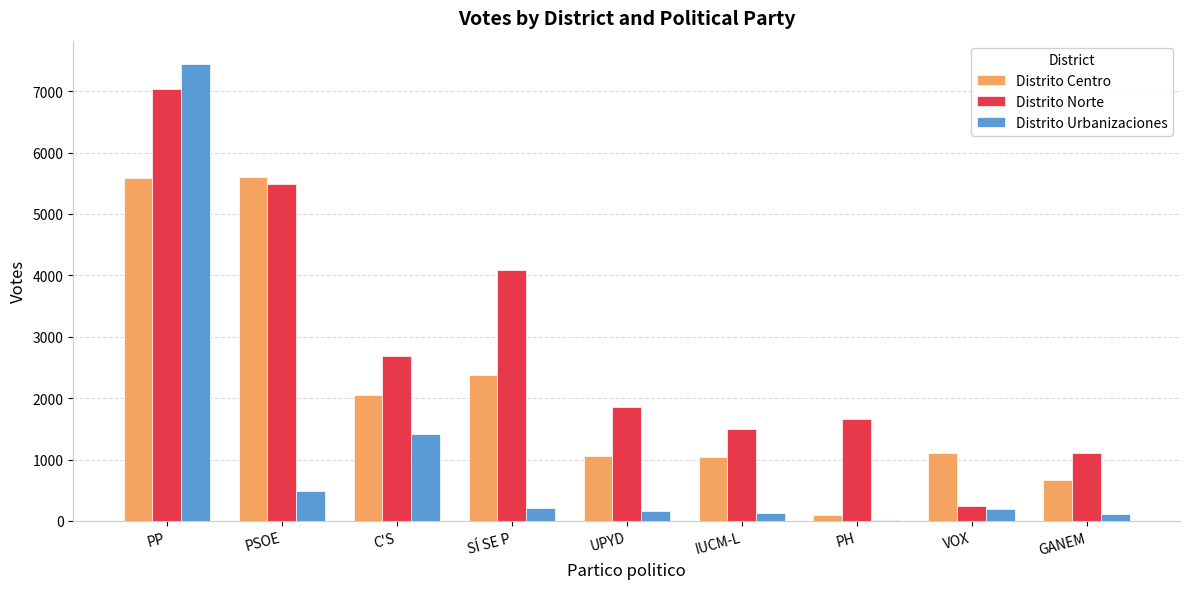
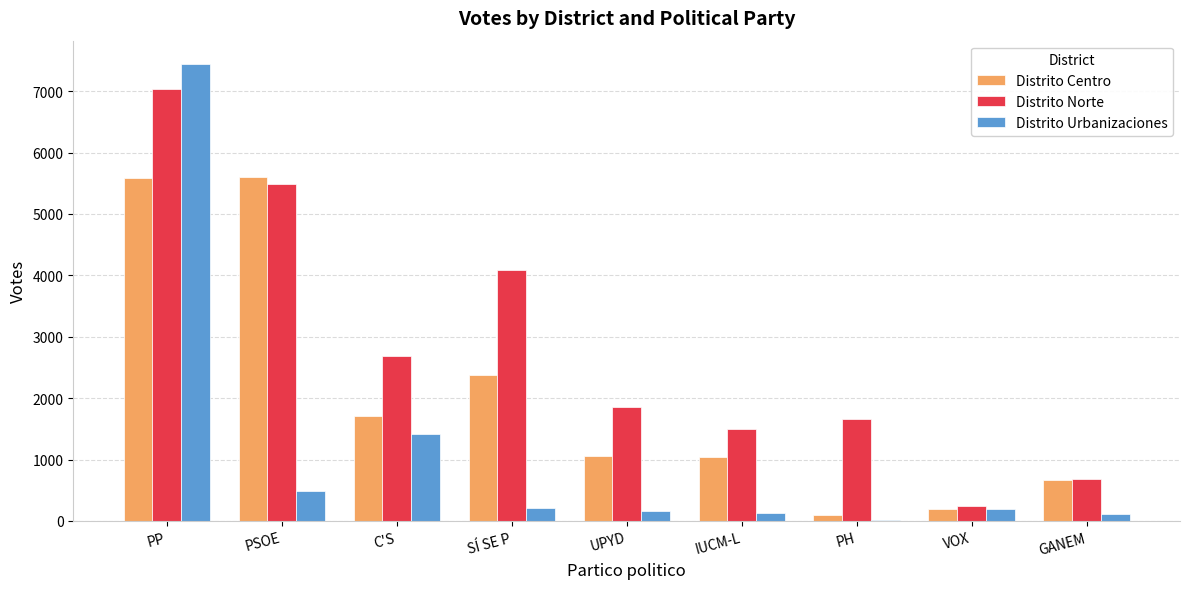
  {
    "Distrito Centro": {
      "PP": 5600,
      "PSOE": 5600,
-     "C'S": 2000,
+     "C'S": 1700,
      "SÍ SE P": 2400,
      "UPYD": 1100,
      "IUCM-L": 1000,
      "PH": 100,
-     "VOX": 1100,
+     "VOX": 200,
      "GANEM": 700
    },
    "Distrito Norte": {
      "PP": 7000,
      "PSOE": 5500,
      "C'S": 2700,
      "SÍ SE P": 4100,
      "UPYD": 1900,
      "IUCM-L": 1500,
      "PH": 1700,
      "VOX": 200,
-     "GANEM": 1100
+     "GANEM": 700
    },
    "Distrito Urbanizaciones": {
      "PP": 7500,
      "PSOE": 500,
      "C'S": 1400,
      "SÍ SE P": 200,
      "UPYD": 200,
      "IUCM-L": 100,
      "VOX": 200,
      "GANEM": 100
    }
  }
